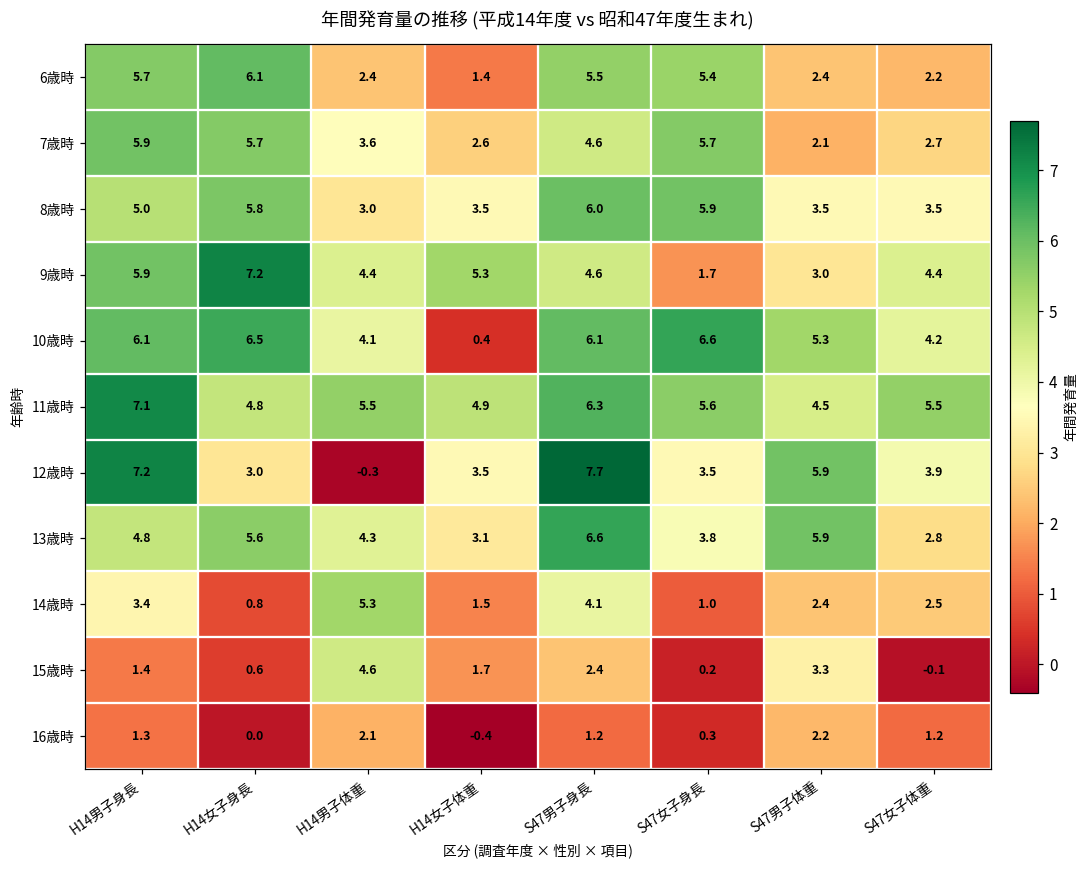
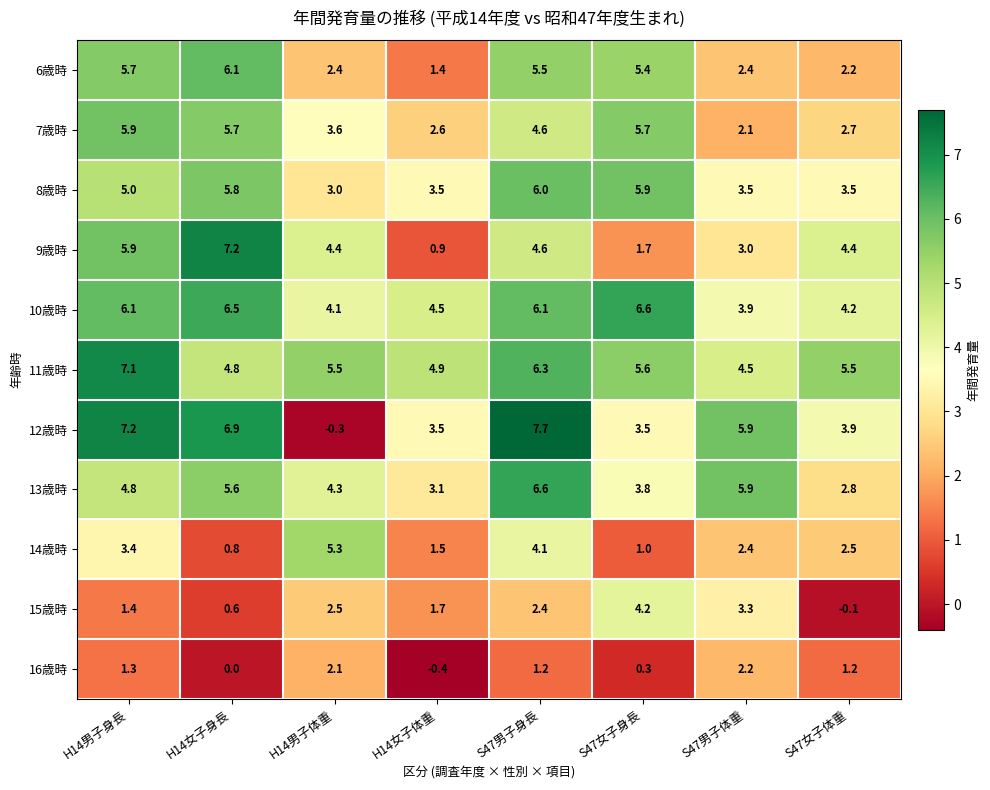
  {
    "6歳時": {
      "H14男子身長": 5.7,
      "H14女子身長": 6.1,
      "H14男子体重": 2.4,
      "H14女子体重": 1.4,
      "S47男子身長": 5.5,
      "S47女子身長": 5.4,
      "S47男子体重": 2.4,
      "S47女子体重": 2.2
    },
    "7歳時": {
      "H14男子身長": 5.9,
      "H14女子身長": 5.7,
      "H14男子体重": 3.6,
      "H14女子体重": 2.6,
      "S47男子身長": 4.6,
      "S47女子身長": 5.7,
      "S47男子体重": 2.1,
      "S47女子体重": 2.7
    },
    "8歳時": {
      "H14男子身長": 5.0,
      "H14女子身長": 5.8,
      "H14男子体重": 3.0,
      "H14女子体重": 3.5,
      "S47男子身長": 6.0,
      "S47女子身長": 5.9,
      "S47男子体重": 3.5,
      "S47女子体重": 3.5
    },
    "9歳時": {
      "H14男子身長": 5.9,
      "H14女子身長": 7.2,
      "H14男子体重": 4.4,
-     "H14女子体重": 5.3,
+     "H14女子体重": 0.9,
      "S47男子身長": 4.6,
      "S47女子身長": 1.7,
      "S47男子体重": 3.0,
      "S47女子体重": 4.4
    },
    "10歳時": {
      "H14男子身長": 6.1,
      "H14女子身長": 6.5,
      "H14男子体重": 4.1,
-     "H14女子体重": 0.4,
+     "H14女子体重": 4.5,
      "S47男子身長": 6.1,
      "S47女子身長": 6.6,
-     "S47男子体重": 5.3,
+     "S47男子体重": 3.9,
      "S47女子体重": 4.2
    },
    "11歳時": {
      "H14男子身長": 7.1,
      "H14女子身長": 4.8,
      "H14男子体重": 5.5,
      "H14女子体重": 4.9,
      "S47男子身長": 6.3,
      "S47女子身長": 5.6,
      "S47男子体重": 4.5,
      "S47女子体重": 5.5
    },
    "12歳時": {
      "H14男子身長": 7.2,
-     "H14女子身長": 3.0,
+     "H14女子身長": 6.9,
      "H14男子体重": -0.3,
      "H14女子体重": 3.5,
      "S47男子身長": 7.7,
      "S47女子身長": 3.5,
      "S47男子体重": 5.9,
      "S47女子体重": 3.9
    },
    "13歳時": {
      "H14男子身長": 4.8,
      "H14女子身長": 5.6,
      "H14男子体重": 4.3,
      "H14女子体重": 3.1,
      "S47男子身長": 6.6,
      "S47女子身長": 3.8,
      "S47男子体重": 5.9,
      "S47女子体重": 2.8
    },
    "14歳時": {
      "H14男子身長": 3.4,
      "H14女子身長": 0.8,
      "H14男子体重": 5.3,
      "H14女子体重": 1.5,
      "S47男子身長": 4.1,
      "S47女子身長": 1.0,
      "S47男子体重": 2.4,
      "S47女子体重": 2.5
    },
    "15歳時": {
      "H14男子身長": 1.4,
      "H14女子身長": 0.6,
-     "H14男子体重": 4.6,
+     "H14男子体重": 2.5,
      "H14女子体重": 1.7,
      "S47男子身長": 2.4,
-     "S47女子身長": 0.2,
+     "S47女子身長": 4.2,
      "S47男子体重": 3.3,
      "S47女子体重": -0.1
    },
    "16歳時": {
      "H14男子身長": 1.3,
      "H14女子身長": 0.0,
      "H14男子体重": 2.1,
      "H14女子体重": -0.4,
      "S47男子身長": 1.2,
      "S47女子身長": 0.3,
      "S47男子体重": 2.2,
      "S47女子体重": 1.2
    }
  }
